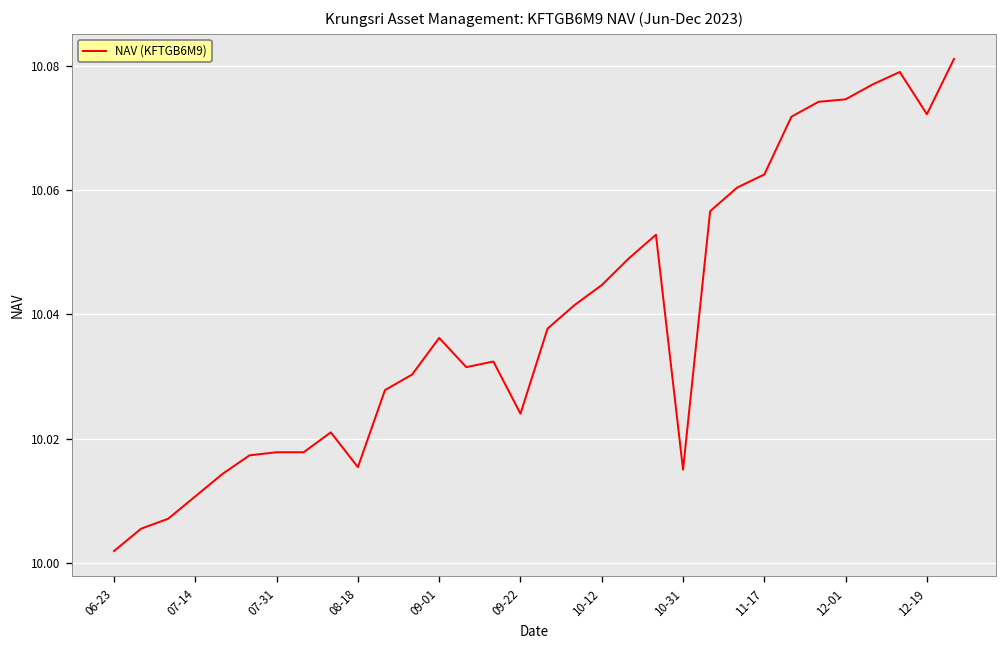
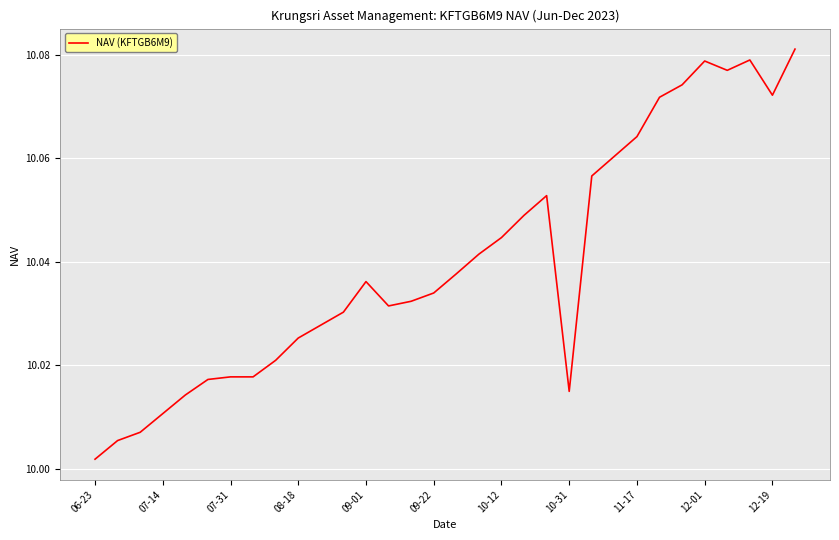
  {
    "06-23": 10.002,
    "07-14": 10.011,
    "07-31": 10.018,
-   "08-18": 10.015,
+   "08-18": 10.025,
    "09-01": 10.036,
-   "09-22": 10.024,
+   "09-22": 10.034,
    "10-12": 10.045,
    "10-31": 10.015,
-   "11-17": 10.063,
-   "12-01": 10.075,
+   "11-17": 10.064,
+   "12-01": 10.079,
    "12-19": 10.072
  }
